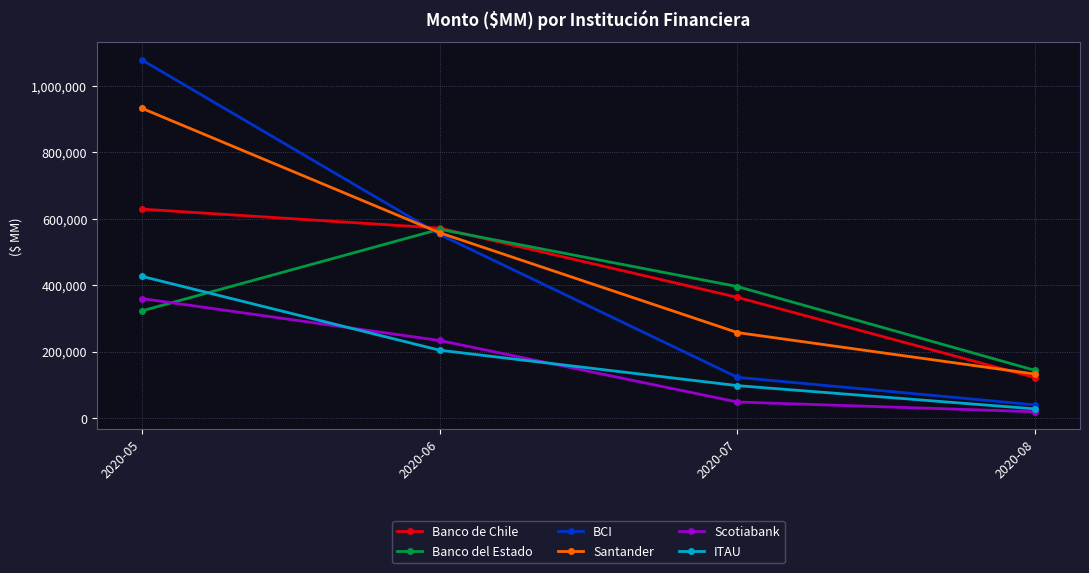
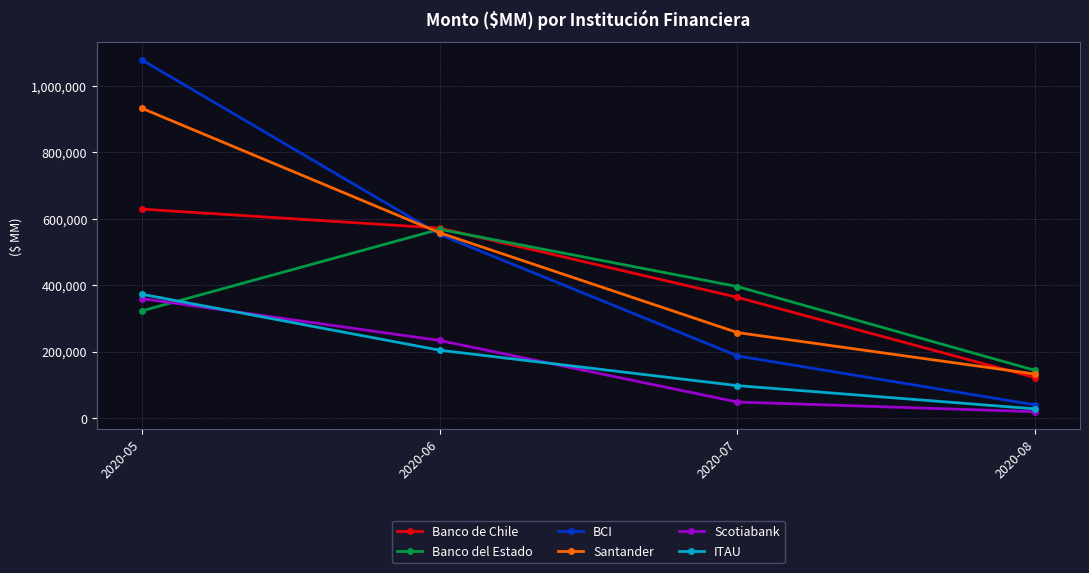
  {
    "Banco de Chile": {
      "2020-05": "630,000",
      "2020-07": "360,000",
      "2020-08": "120,000"
    },
    "Banco del Estado": {
      "2020-05": "320,000",
      "2020-07": "400,000",
      "2020-08": "140,000"
    },
    "BCI": {
      "2020-05": "1,080,000",
-     "2020-07": "120,000",
+     "2020-07": "190,000",
      "2020-08": "40,000"
    },
    "Santander": {
      "2020-05": "930,000",
      "2020-07": "260,000",
      "2020-08": "130,000"
    },
    "Scotiabank": {
      "2020-05": "360,000",
      "2020-06": "230,000",
      "2020-07": "50,000",
      "2020-08": "20,000"
    },
    "ITAU": {
-     "2020-05": "430,000",
+     "2020-05": "370,000",
      "2020-06": "200,000",
      "2020-07": "100,000",
      "2020-08": "30,000"
    }
  }
